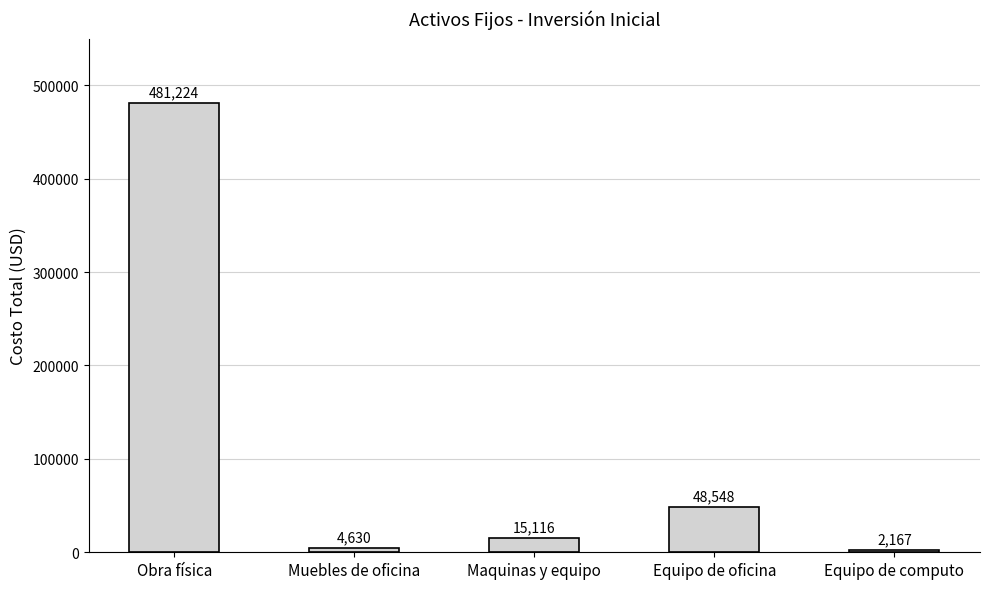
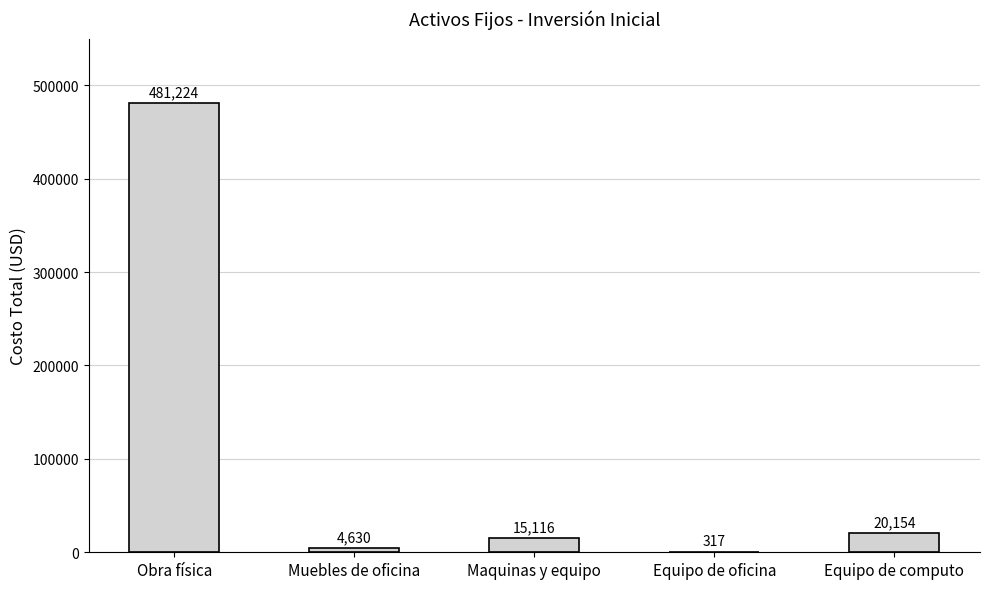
  {
    "Obra física": "481,224",
    "Muebles de oficina": "4,630",
    "Maquinas y equipo": "15,116",
-   "Equipo de oficina": "48,548",
-   "Equipo de computo": "2,167"
+   "Equipo de oficina": "317",
+   "Equipo de computo": "20,154"
  }
